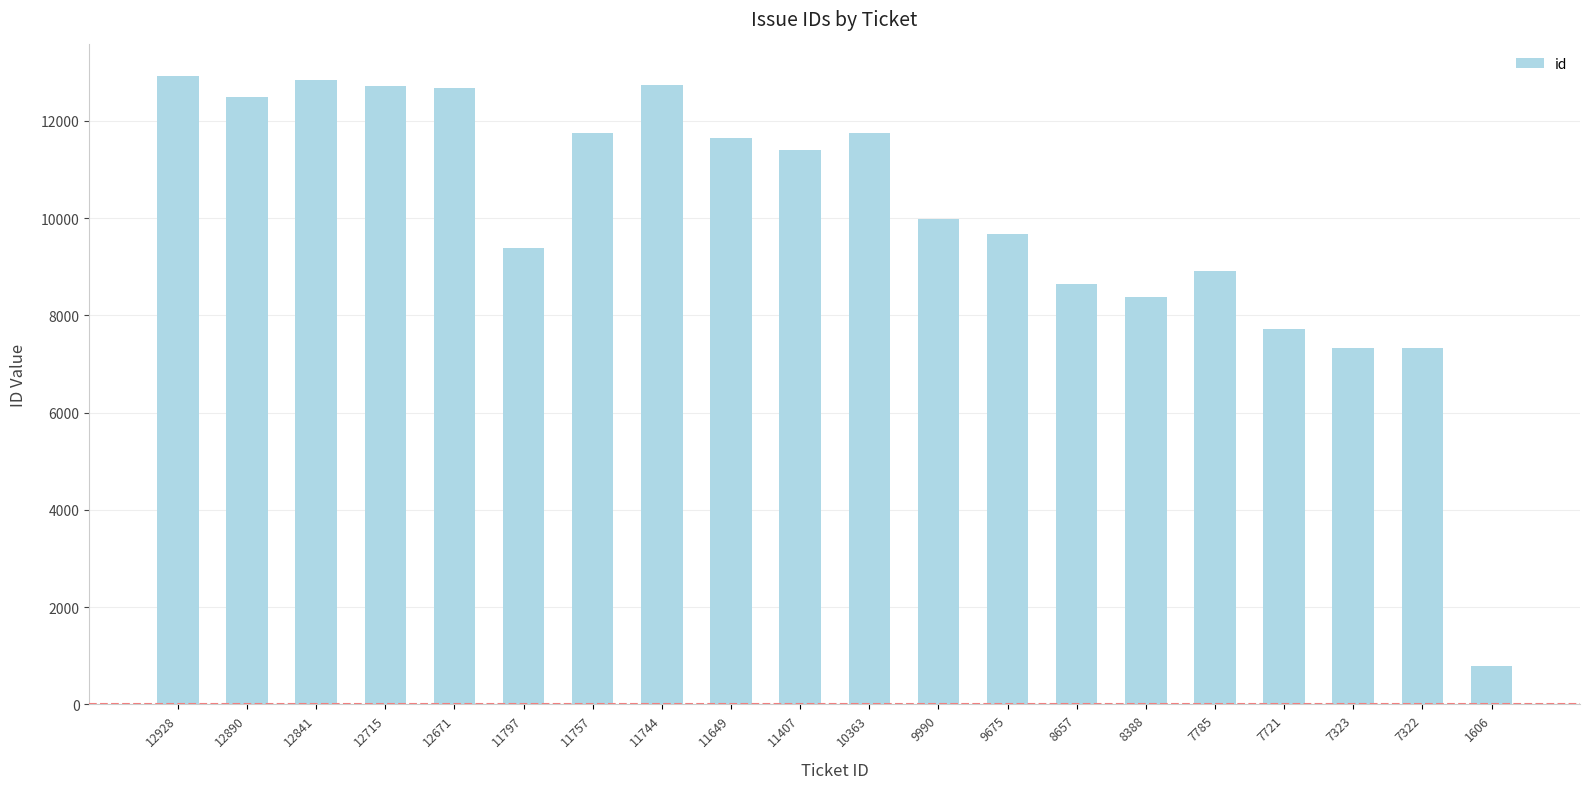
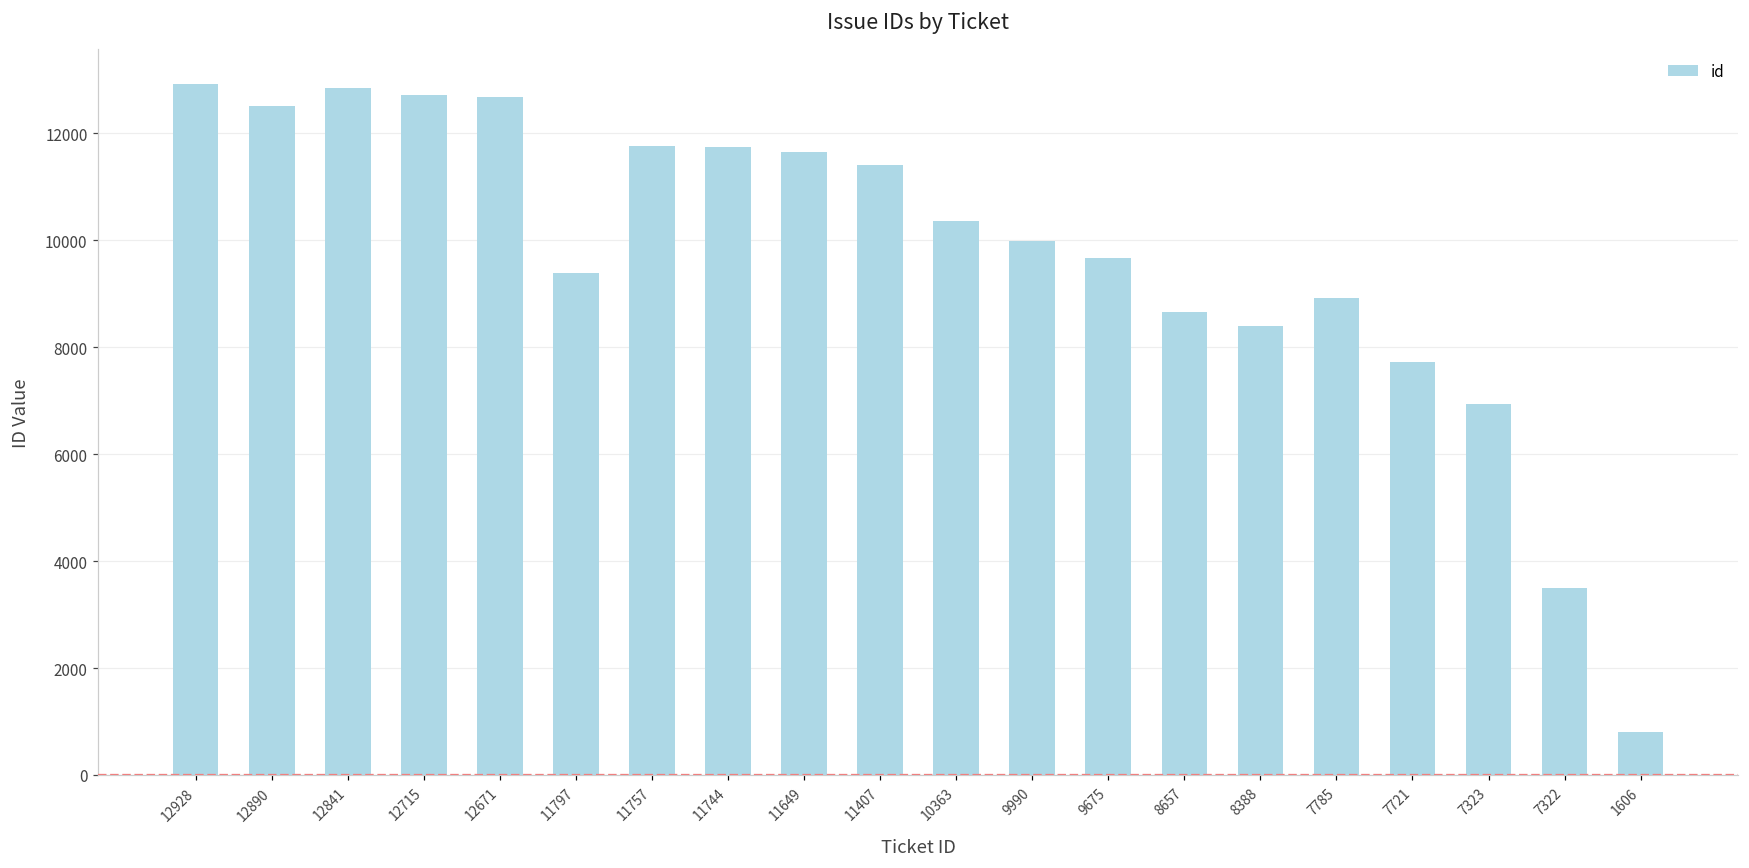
  {
    "12928": 12900,
    "12890": 12500,
    "12841": 12800,
    "12715": 12700,
    "12671": 12700,
    "11797": 9400,
    "11757": 11800,
-   "11744": 12700,
+   "11744": 11700,
    "11649": 11600,
    "11407": 11400,
-   "10363": 11700,
+   "10363": 10400,
    "9990": 10000,
    "9675": 9700,
    "8657": 8700,
    "8388": 8400,
    "7785": 8900,
    "7721": 7700,
-   "7323": 7300,
-   "7322": 7300,
+   "7323": 6900,
+   "7322": 3500,
    "1606": 800
  }
